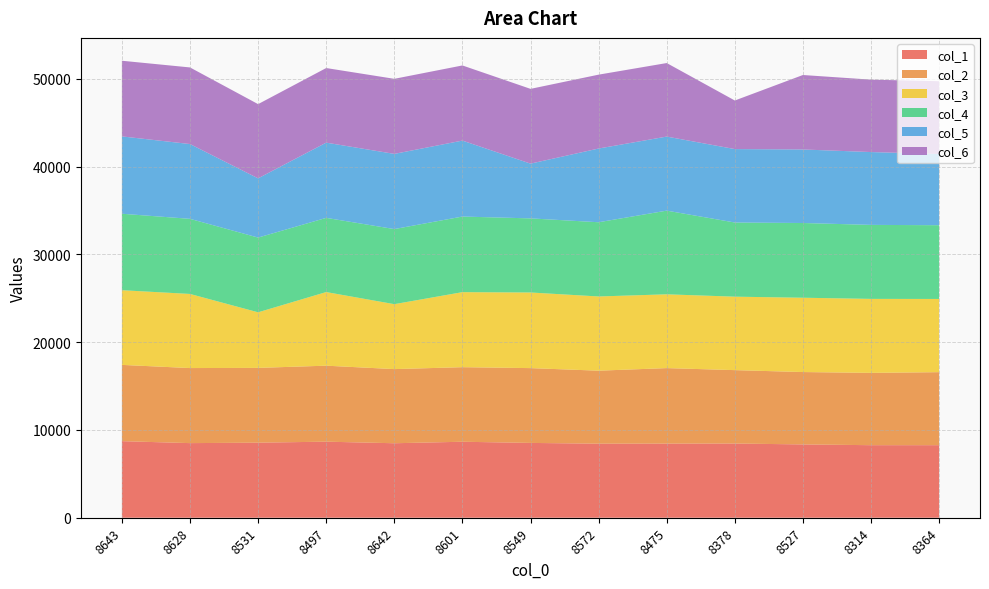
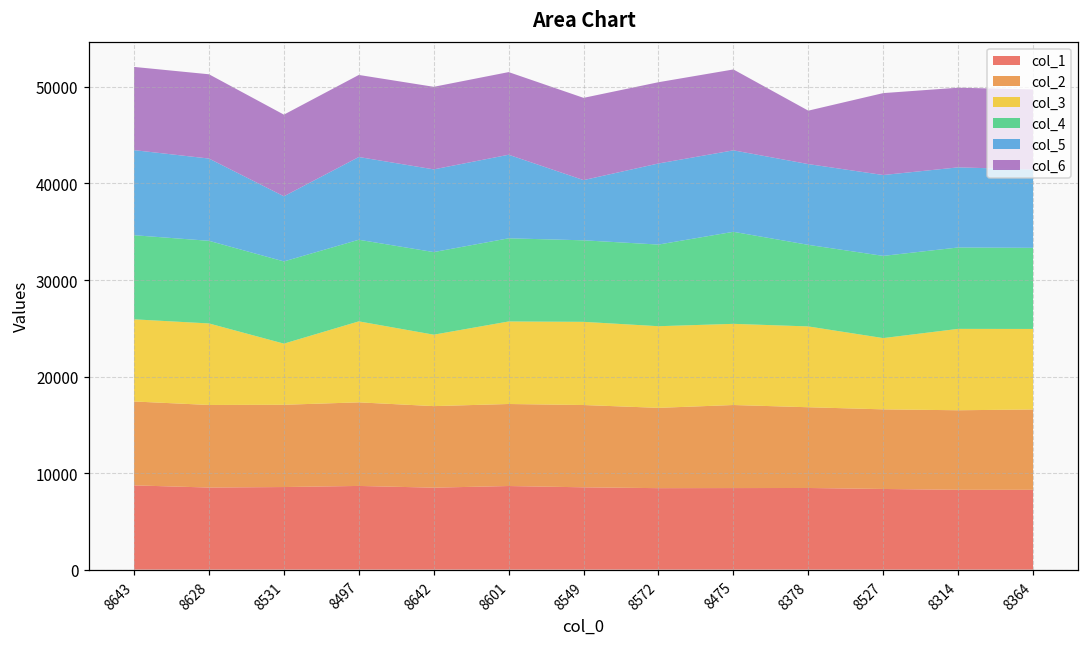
  {
    "col_3": {
      "8643": 9000,
      "8628": 8000,
      "8531": 6000,
      "8497": 8000,
      "8642": 7000,
      "8601": 9000,
      "8549": 9000,
      "8572": 8000,
      "8475": 8000,
      "8378": 8000,
-     "8527": 8000,
+     "8527": 7000,
      "8314": 8000,
      "8364": 8000
    },
    "col_4": {
      "8643": 9000,
      "8628": 9000,
      "8531": 9000,
      "8497": 8000,
      "8642": 9000,
      "8601": 9000,
      "8549": 8000,
      "8572": 8000,
      "8475": 10000,
      "8378": 8000,
      "8527": 9000,
      "8314": 8000,
      "8364": 8000
    },
    "col_5": {
      "8643": 9000,
      "8628": 9000,
      "8531": 7000,
      "8497": 9000,
      "8642": 9000,
      "8601": 9000,
      "8549": 6000,
      "8572": 8000,
      "8475": 8000,
      "8378": 8000,
      "8527": 8000,
      "8314": 8000
    },
    "col_6": {
      "8643": 9000,
      "8628": 9000,
      "8531": 8000,
      "8497": 9000,
      "8642": 9000,
      "8601": 9000,
      "8549": 9000,
      "8572": 8000,
      "8475": 8000,
      "8378": 6000,
      "8527": 8000,
      "8314": 8000
    }
  }
